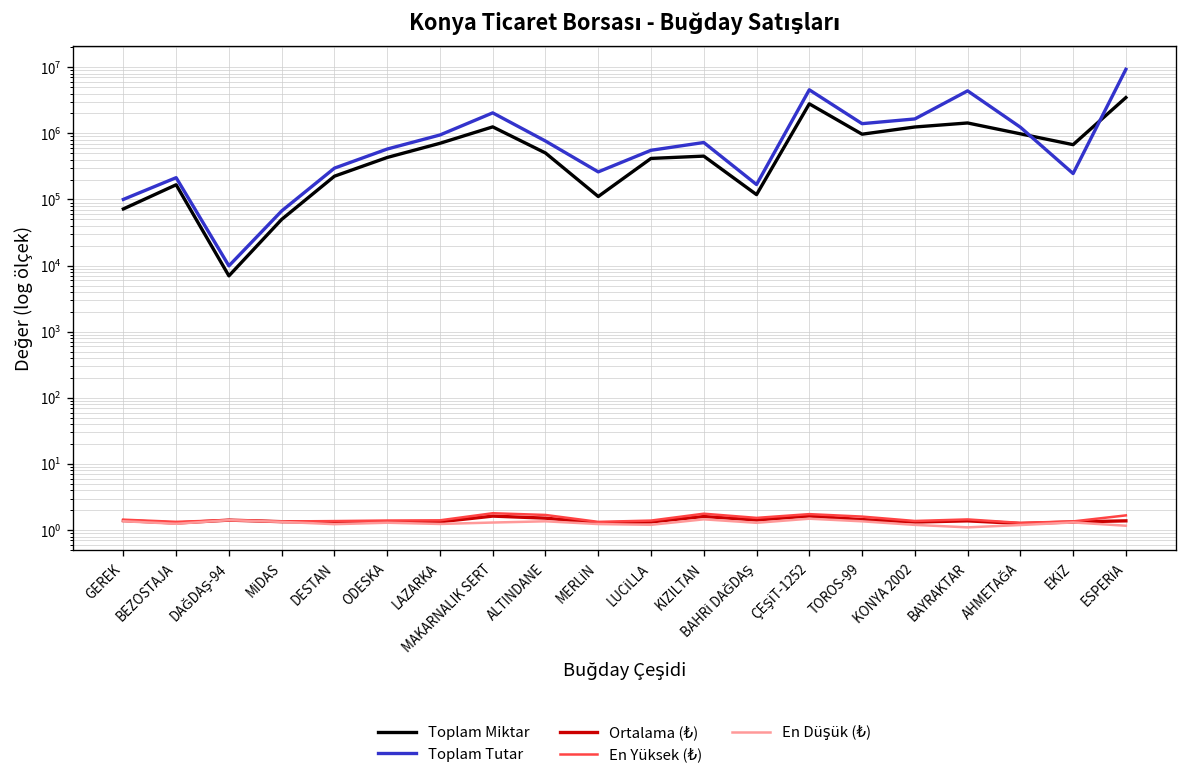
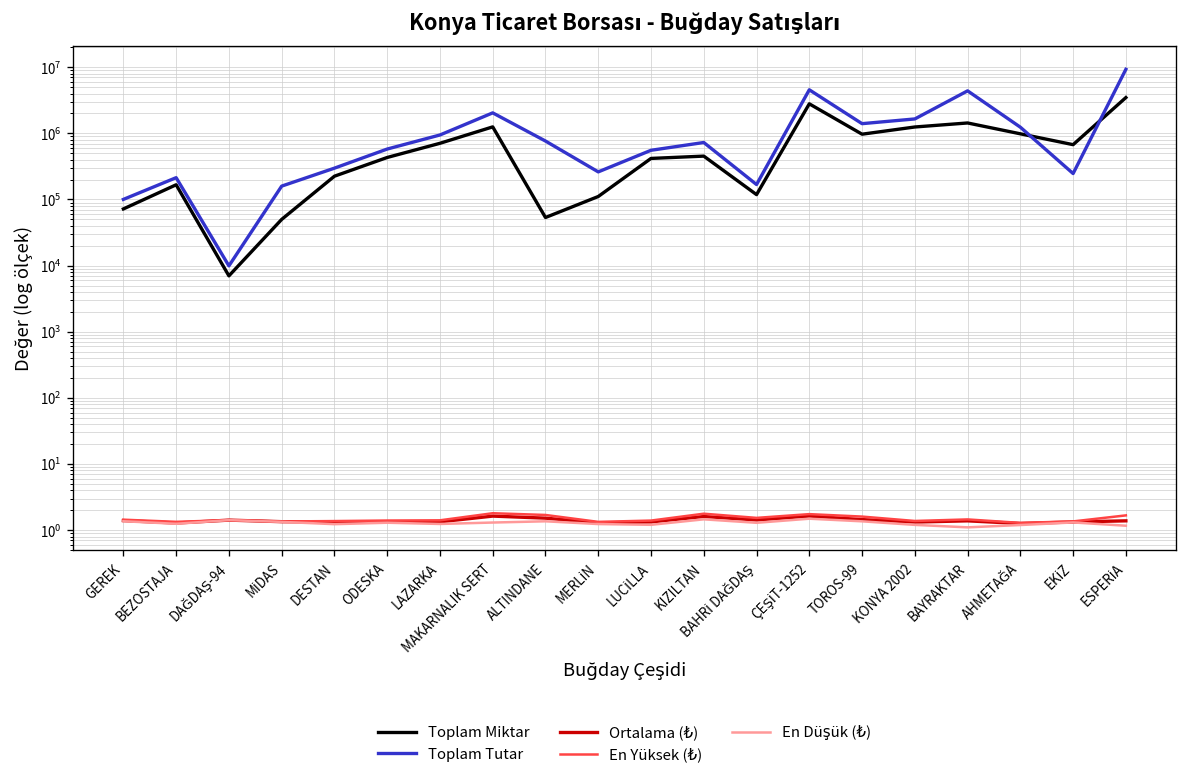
  {
    "Toplam Miktar": {
      "GEREK": 70000,
      "BEZOSTAJA": 170000,
      "DAĞDAŞ-94": 7000,
      "MİDAS": 50000,
      "DESTAN": 230000,
      "ODESKA": 400000,
      "LAZARKA": 700000,
      "MAKARNALIK SERT": 1300000,
-     "ALTINDANE": 500000,
+     "ALTINDANE": 50000,
      "MERLİN": 110000,
      "LUCİLLA": 400000,
      "KIZILTAN": 500000,
      "BAHRİ DAĞDAŞ": 120000,
      "ÇEŞİT-1252": 3000000,
      "TOROS-99": 1000000,
      "KONYA 2002": 1200000,
      "BAYRAKTAR": 1400000,
      "AHMETAĞA": 1000000,
      "EKİZ": 700000,
      "ESPERİA": 3000000
    },
    "Toplam Tutar": {
      "GEREK": 100000,
      "BEZOSTAJA": 210000,
      "DAĞDAŞ-94": 10000,
-     "MİDAS": 70000,
+     "MİDAS": 160000,
      "DESTAN": 300000,
      "ODESKA": 600000,
      "LAZARKA": 900000,
      "MAKARNALIK SERT": 2000000,
      "ALTINDANE": 800000,
      "MERLİN": 300000,
      "LUCİLLA": 600000,
      "KIZILTAN": 700000,
      "BAHRİ DAĞDAŞ": 170000,
      "ÇEŞİT-1252": 5000000,
      "TOROS-99": 1400000,
      "KONYA 2002": 1700000,
      "BAYRAKTAR": 4000000,
      "AHMETAĞA": 1200000,
      "EKİZ": 200000,
      "ESPERİA": 9000000
    },
    "Ortalama (₺)": {
      "ALTINDANE": 1.5,
      "ESPERİA": 1.4
    },
    "En Yüksek (₺)": {
      "ALTINDANE": 1.7,
      "ESPERİA": 1.7
    },
    "En Düşük (₺)": {
      "MAKARNALIK SERT": 1.3,
      "ALTINDANE": 1.4,
      "BAYRAKTAR": 1,
      "ESPERİA": 1.2
    }
  }
